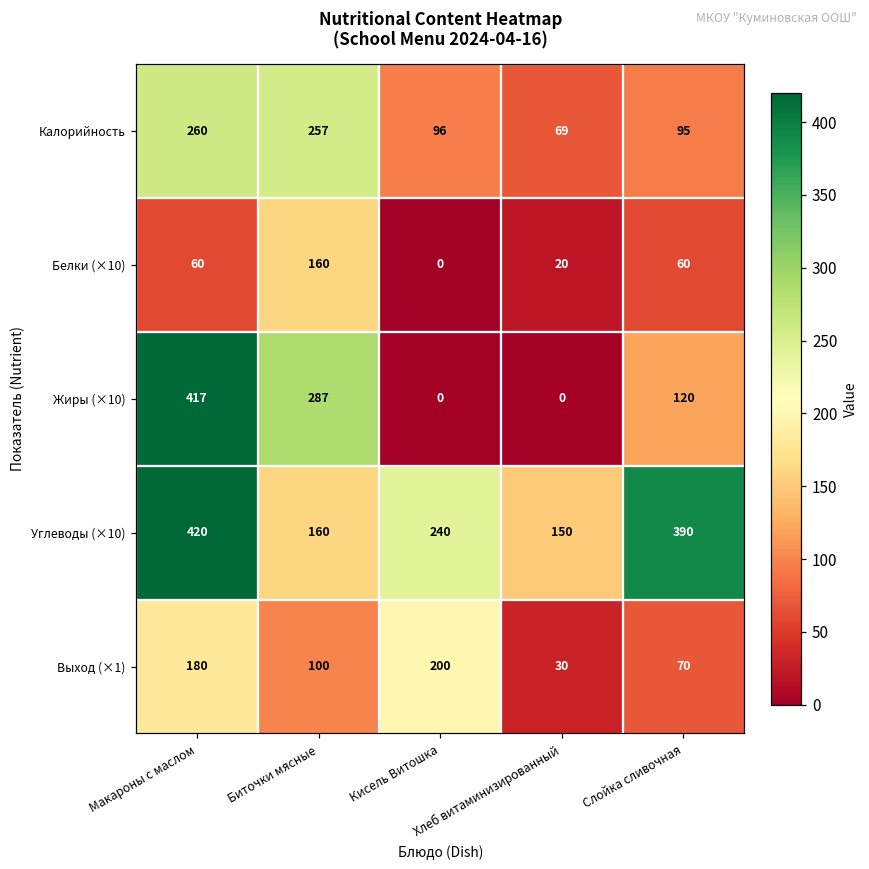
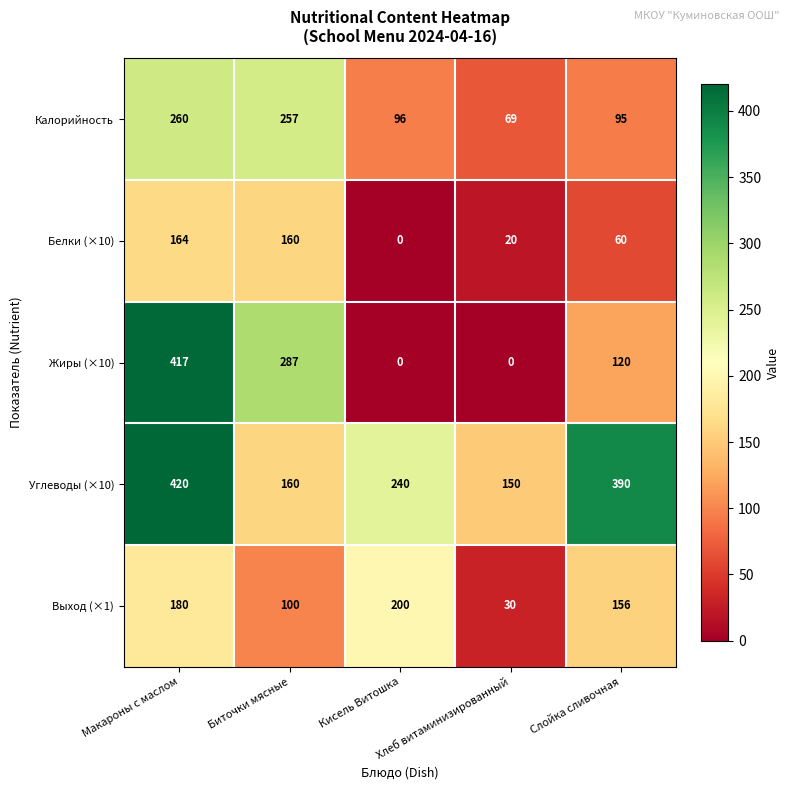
  {
    "Калорийность": {
      "Макароны с маслом": 260,
      "Биточки мясные": 257,
      "Кисель Витошка": 96,
      "Хлеб витаминизированный": 69,
      "Слойка сливочная": 95
    },
    "Белки (×10)": {
-     "Макароны с маслом": 60,
+     "Макароны с маслом": 164,
      "Биточки мясные": 160,
      "Кисель Витошка": 0,
      "Хлеб витаминизированный": 20,
      "Слойка сливочная": 60
    },
    "Жиры (×10)": {
      "Макароны с маслом": 417,
      "Биточки мясные": 287,
      "Кисель Витошка": 0,
      "Хлеб витаминизированный": 0,
      "Слойка сливочная": 120
    },
    "Углеводы (×10)": {
      "Макароны с маслом": 420,
      "Биточки мясные": 160,
      "Кисель Витошка": 240,
      "Хлеб витаминизированный": 150,
      "Слойка сливочная": 390
    },
    "Выход (×1)": {
      "Макароны с маслом": 180,
      "Биточки мясные": 100,
      "Кисель Витошка": 200,
      "Хлеб витаминизированный": 30,
-     "Слойка сливочная": 70
+     "Слойка сливочная": 156
    }
  }
